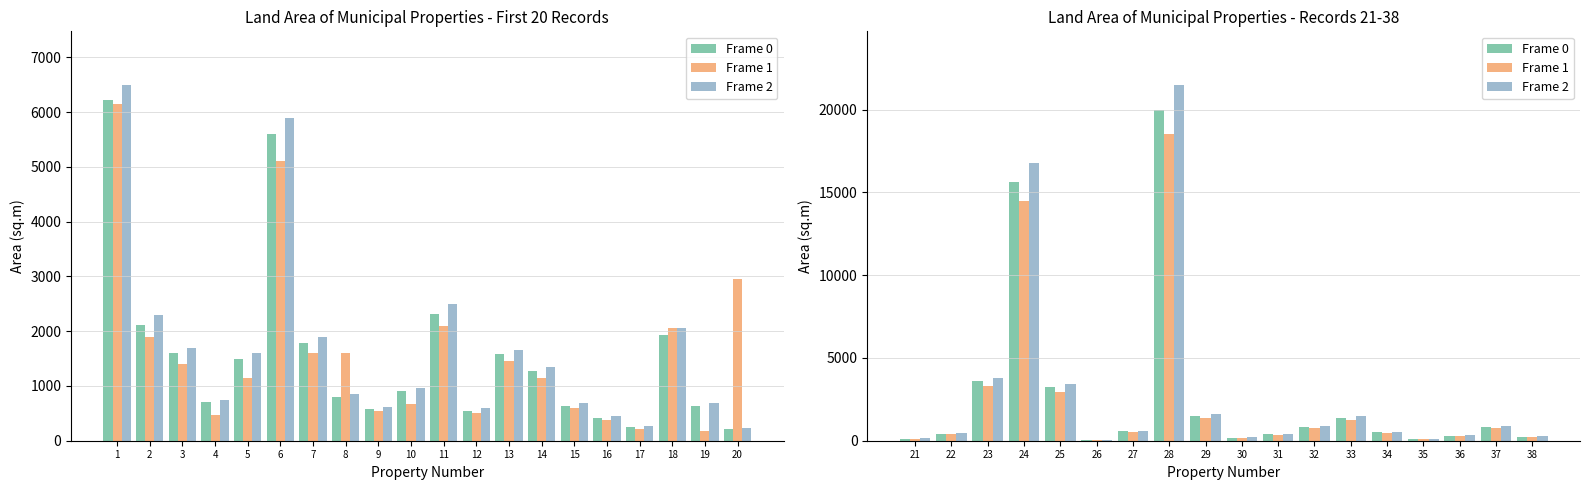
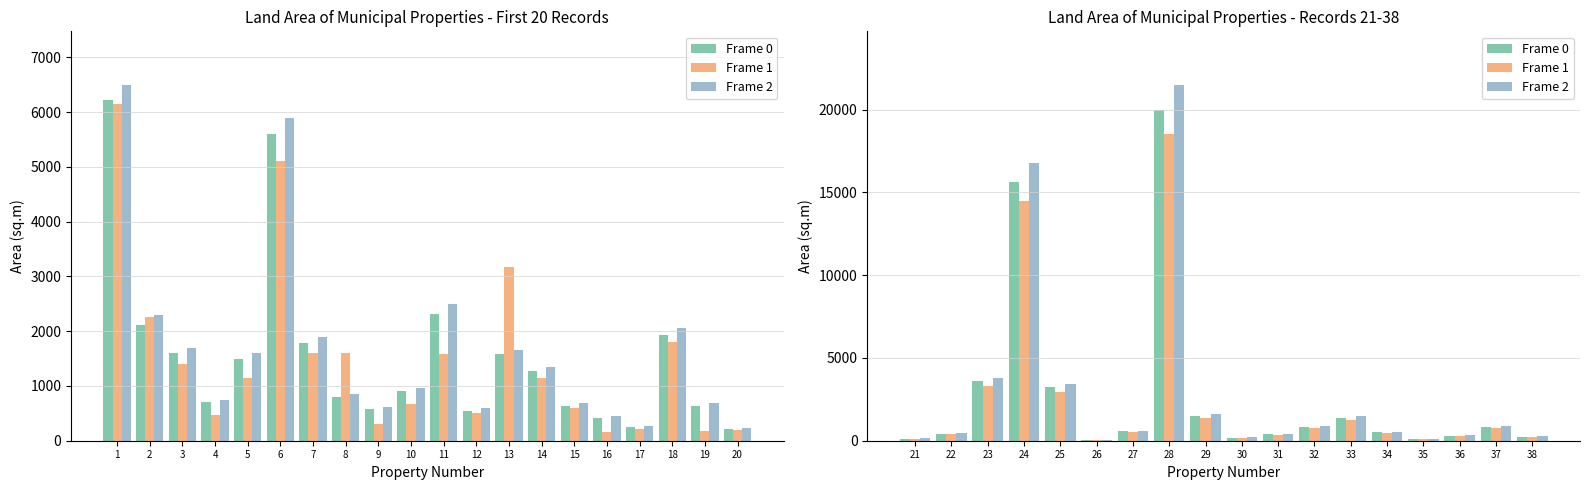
  {
    "Land Area of Municipal Properties - First 20 Records": {
      "Frame 1": {
        "1": 6200,
-       "2": 1900,
+       "2": 2300,
        "3": 1400,
        "4": 500,
        "5": 1100,
        "6": 5100,
        "7": 1600,
        "8": 1600,
-       "9": 500,
+       "9": 300,
        "10": 700,
-       "11": 2100,
+       "11": 1600,
        "12": 500,
-       "13": 1500,
+       "13": 3200,
        "14": 1200,
        "15": 600,
-       "16": 400,
+       "16": 200,
        "17": 200,
-       "18": 2100,
+       "18": 1800,
        "19": 200,
-       "20": 3000
+       "20": 200
      }
    },
    "Land Area of Municipal Properties - Records 21-38": {
      "Frame 1": {
        "22": 400,
        "23": 3300,
        "24": 14500,
        "25": 3000,
        "27": 500,
        "28": 18500,
        "29": 1400,
        "30": 200,
        "31": 400,
        "32": 700,
        "33": 1300,
        "34": 500,
        "36": 300,
        "37": 700,
        "38": 200
      }
    }
  }
